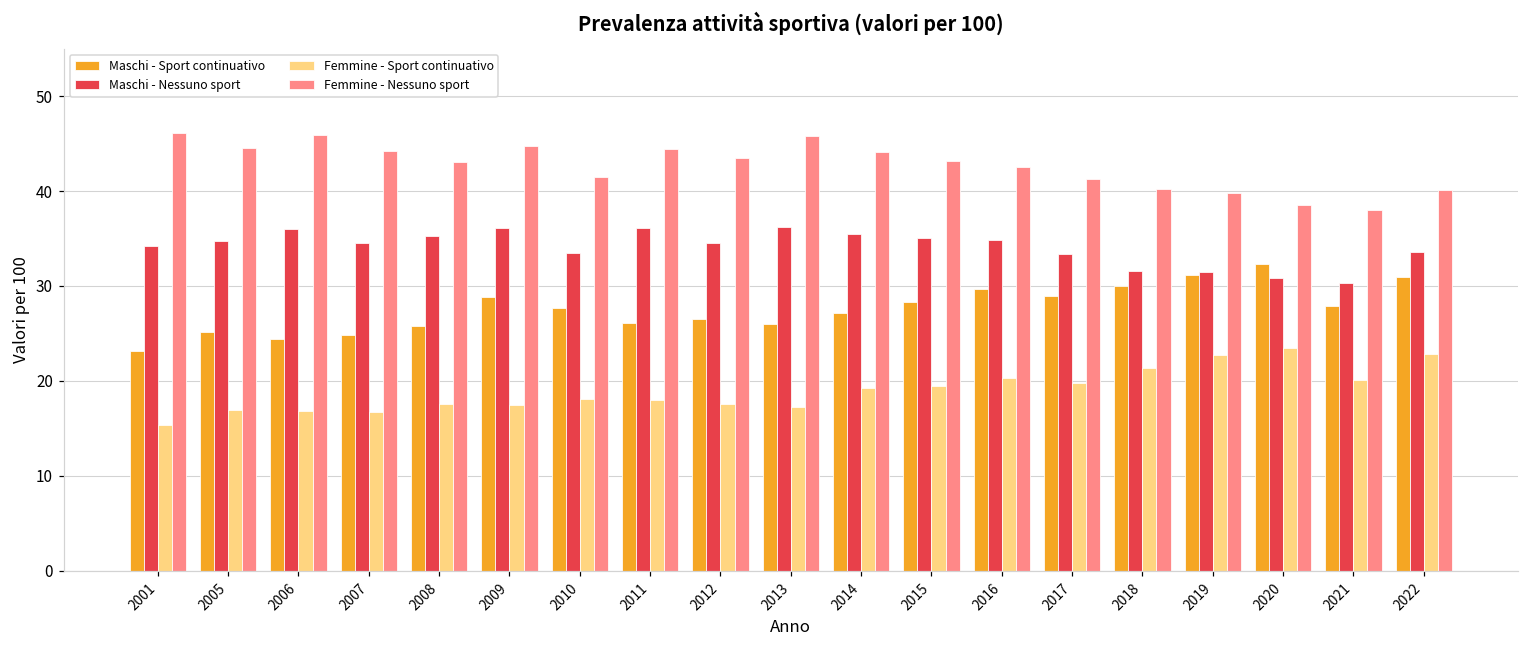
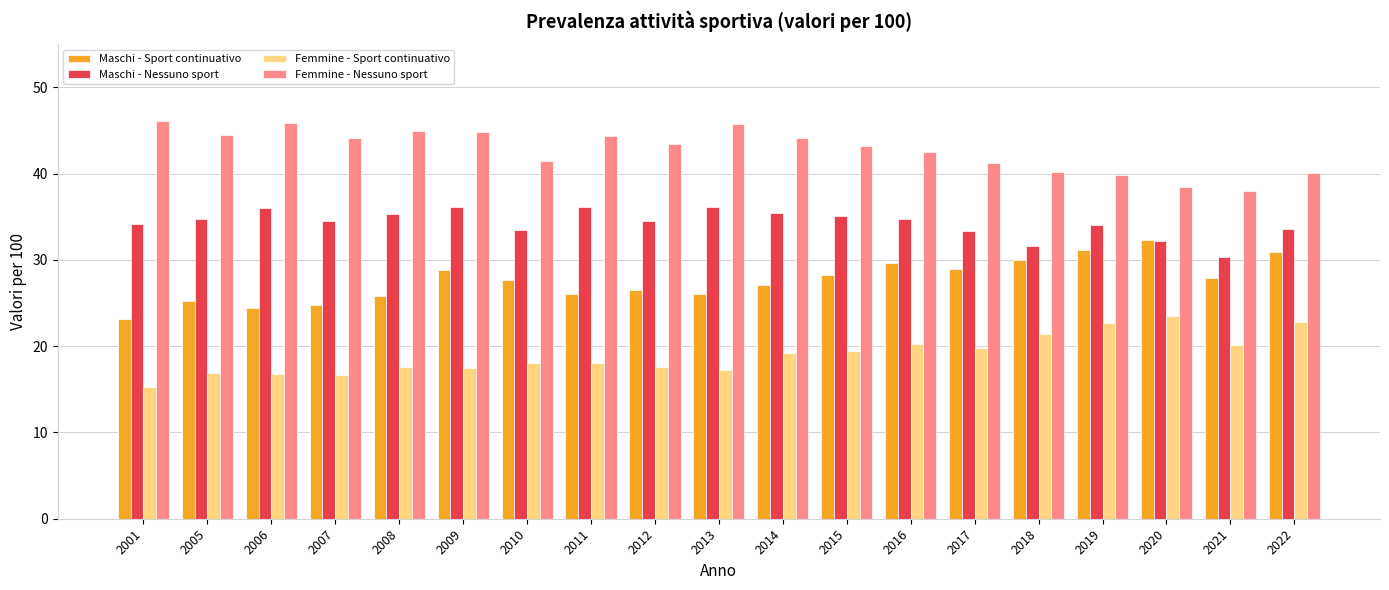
  {
    "Maschi - Sport continuativo": {
      "2001": 23,
      "2005": 25,
      "2006": 24,
      "2007": 25,
      "2008": 26,
      "2009": 29,
      "2010": 28,
      "2011": 26,
      "2012": 27,
      "2013": 26,
      "2014": 27,
      "2015": 28,
      "2016": 30,
      "2017": 29,
      "2018": 30,
      "2019": 31,
      "2020": 32,
      "2021": 28,
      "2022": 31
    },
    "Maschi - Nessuno sport": {
      "2001": 34,
      "2005": 35,
      "2006": 36,
      "2007": 35,
      "2008": 35,
      "2009": 36,
      "2010": 34,
      "2011": 36,
      "2012": 35,
      "2013": 36,
      "2014": 36,
      "2015": 35,
      "2016": 35,
      "2017": 33,
      "2018": 32,
-     "2019": 32,
-     "2020": 31,
+     "2019": 34,
+     "2020": 32,
      "2021": 30,
      "2022": 34
    },
    "Femmine - Sport continuativo": {
      "2001": 15,
      "2005": 17,
      "2006": 17,
      "2007": 17,
      "2008": 18,
      "2009": 18,
      "2010": 18,
      "2011": 18,
      "2012": 18,
      "2013": 17,
      "2014": 19,
      "2015": 20,
      "2016": 20,
      "2017": 20,
      "2018": 21,
      "2019": 23,
      "2020": 24,
      "2021": 20,
      "2022": 23
    },
    "Femmine - Nessuno sport": {
      "2001": 46,
      "2005": 45,
      "2006": 46,
      "2007": 44,
-     "2008": 43,
+     "2008": 45,
      "2009": 45,
      "2010": 42,
      "2011": 44,
      "2012": 44,
      "2013": 46,
      "2014": 44,
      "2015": 43,
      "2016": 43,
      "2017": 41,
      "2018": 40,
      "2019": 40,
      "2020": 39,
      "2021": 38,
      "2022": 40
    }
  }
